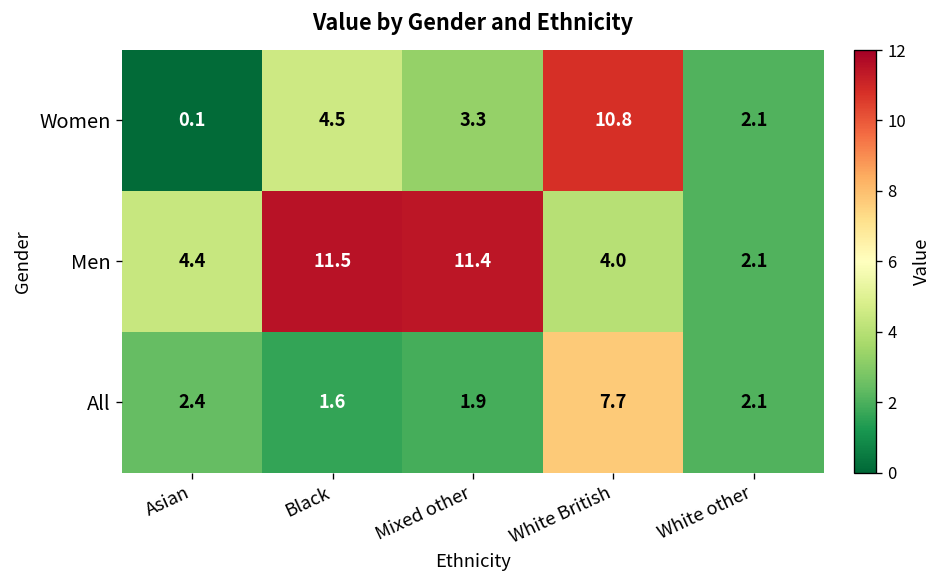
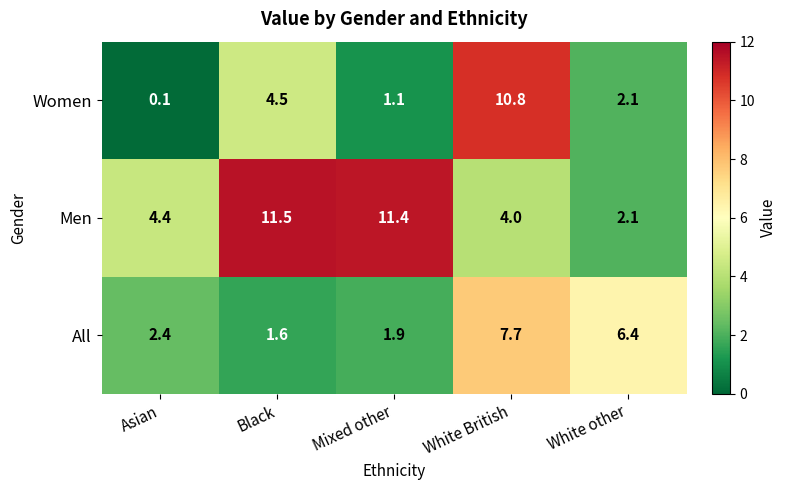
  {
    "Women": {
      "Asian": 0.1,
      "Black": 4.5,
-     "Mixed other": 3.3,
+     "Mixed other": 1.1,
      "White British": 10.8,
      "White other": 2.1
    },
    "Men": {
      "Asian": 4.4,
      "Black": 11.5,
      "Mixed other": 11.4,
      "White British": 4.0,
      "White other": 2.1
    },
    "All": {
      "Asian": 2.4,
      "Black": 1.6,
      "Mixed other": 1.9,
      "White British": 7.7,
-     "White other": 2.1
+     "White other": 6.4
    }
  }
